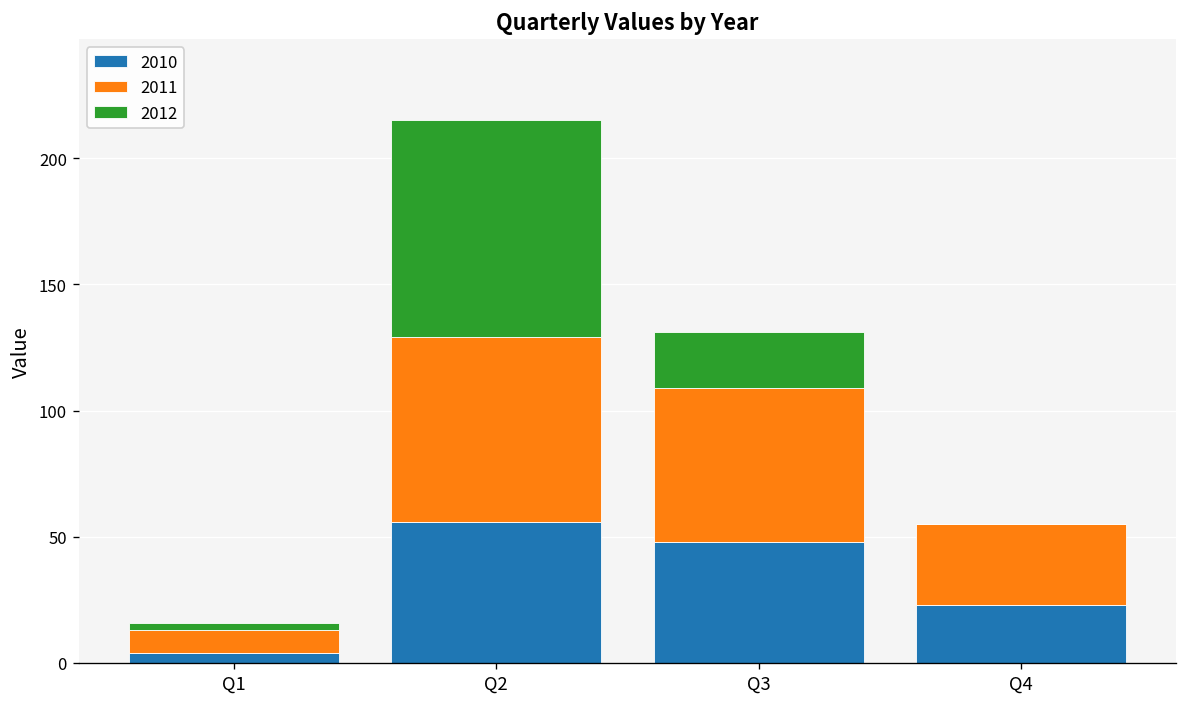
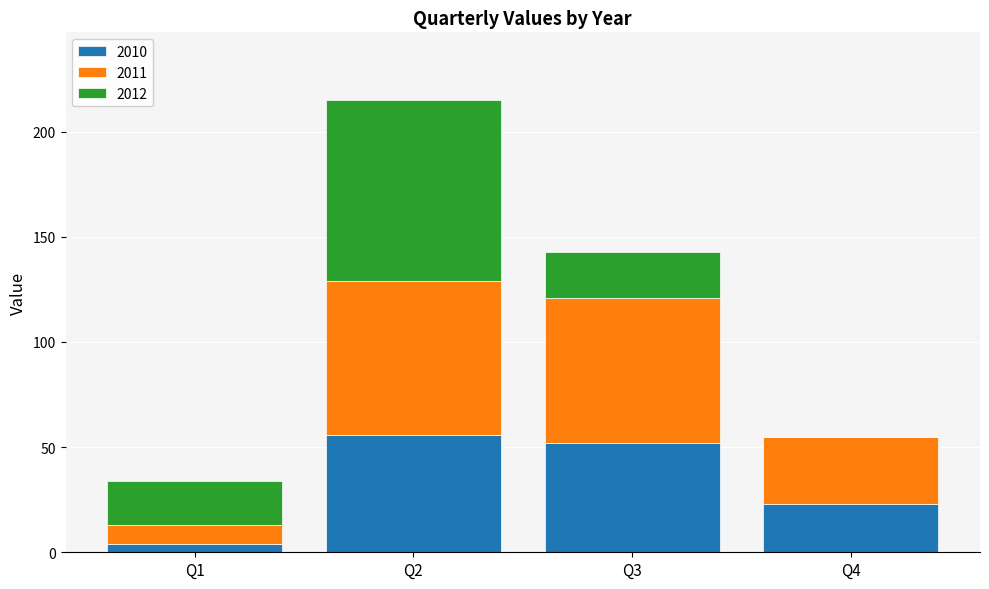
  {
    "2010": {
      "Q1": 4,
      "Q2": 56,
-     "Q3": 48,
+     "Q3": 52,
      "Q4": 23
    },
    "2011": {
      "Q1": 9,
      "Q2": 73,
-     "Q3": 61,
+     "Q3": 69,
      "Q4": 32
    },
    "2012": {
-     "Q1": 3,
+     "Q1": 21,
      "Q2": 86,
      "Q3": 22,
      "Q4": 0
    }
  }
